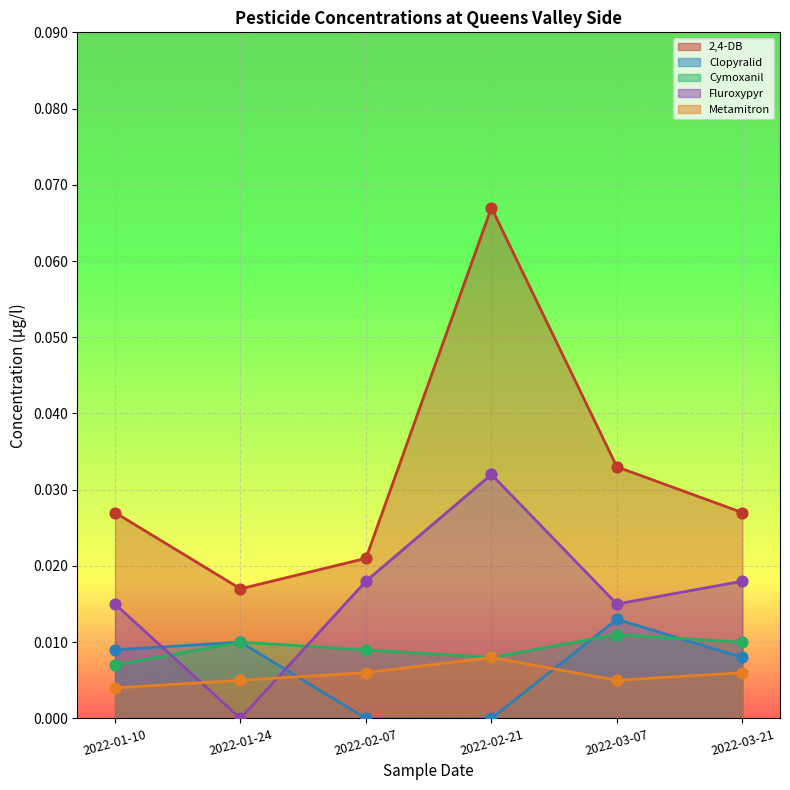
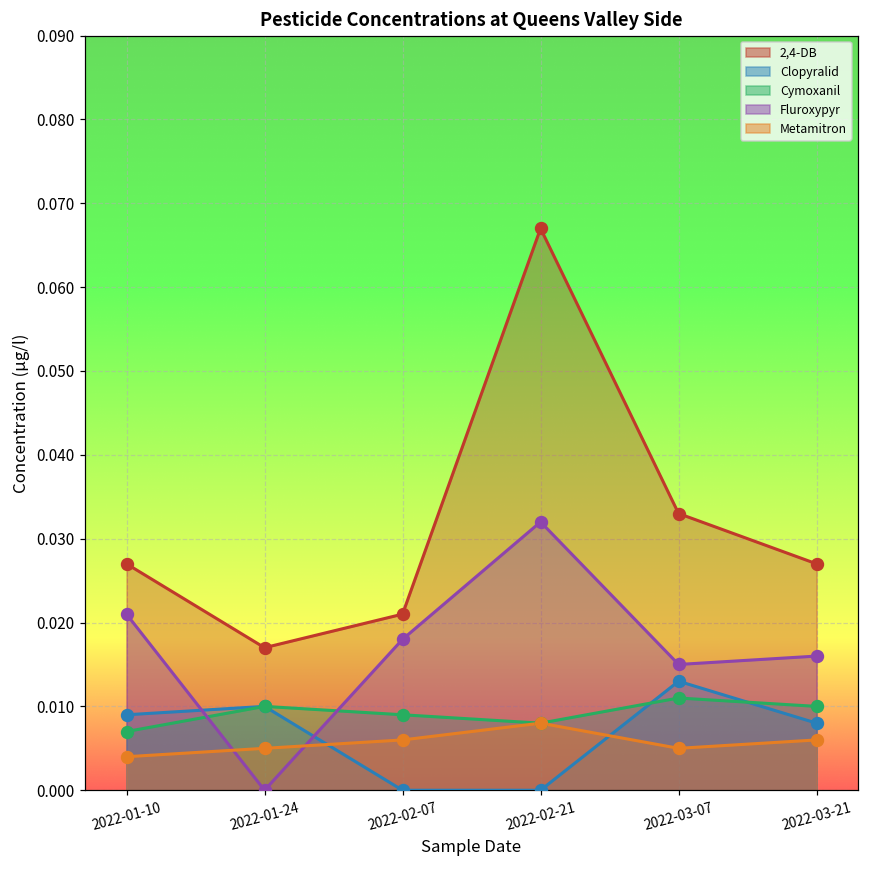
  {
    "Fluroxypyr": {
-     "2022-01-10": 0.015,
+     "2022-01-10": 0.021,
      "2022-01-24": 0.000,
      "2022-02-07": 0.018,
      "2022-02-21": 0.032,
      "2022-03-07": 0.015,
-     "2022-03-21": 0.018
+     "2022-03-21": 0.016
    }
  }
